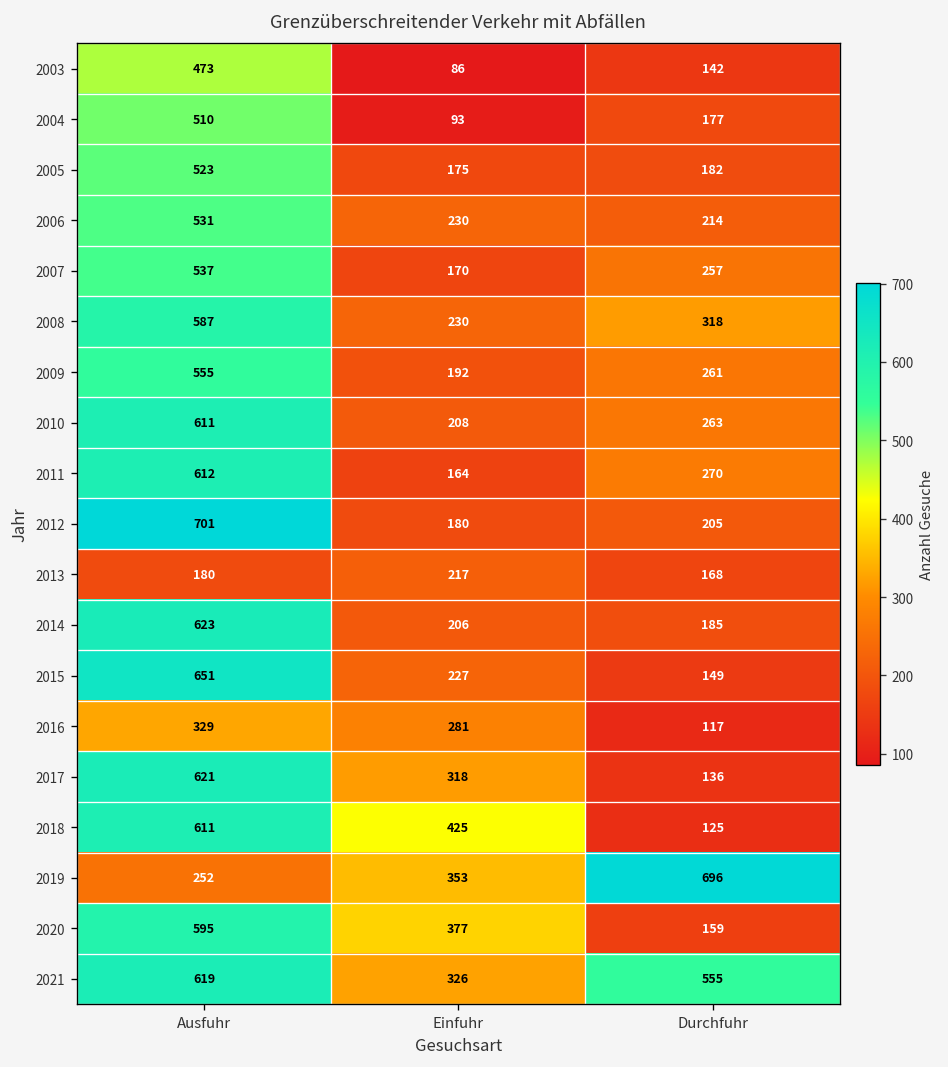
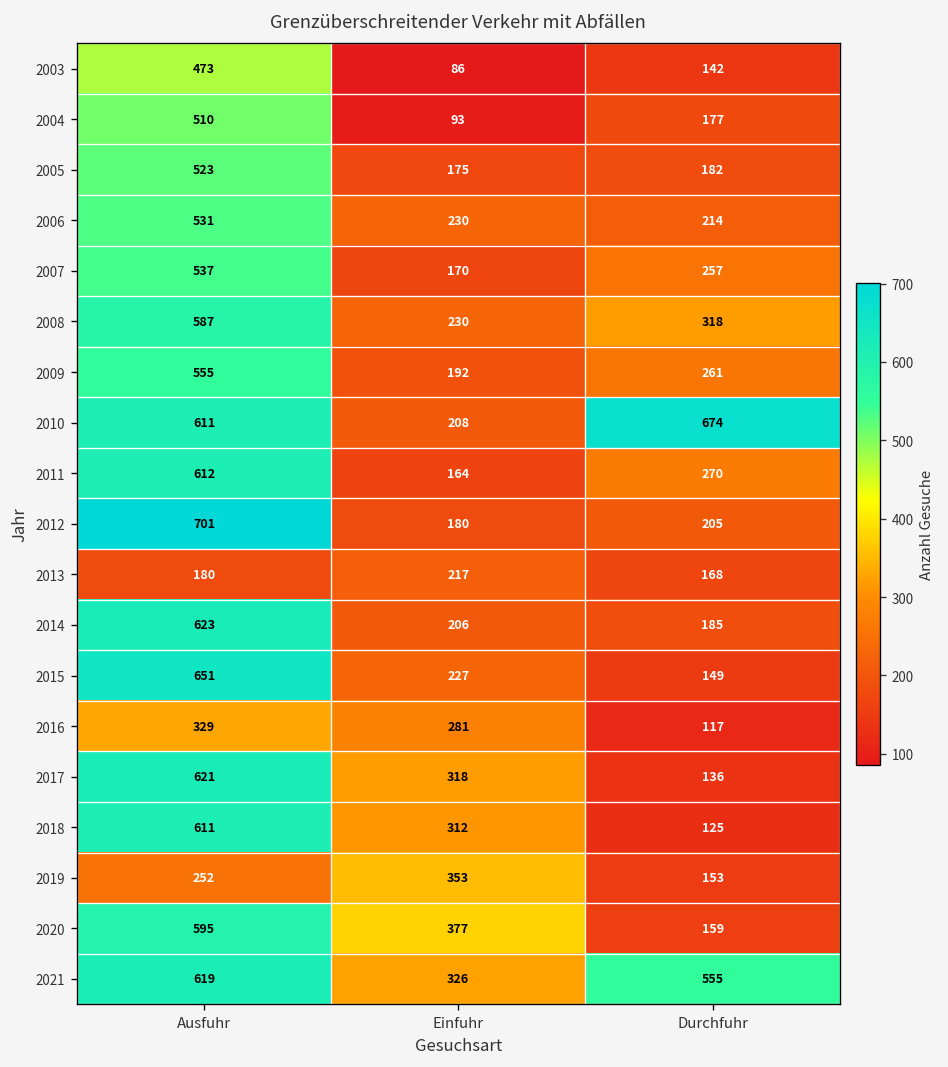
  {
    "2003": {
      "Ausfuhr": 473,
      "Einfuhr": 86,
      "Durchfuhr": 142
    },
    "2004": {
      "Ausfuhr": 510,
      "Einfuhr": 93,
      "Durchfuhr": 177
    },
    "2005": {
      "Ausfuhr": 523,
      "Einfuhr": 175,
      "Durchfuhr": 182
    },
    "2006": {
      "Ausfuhr": 531,
      "Einfuhr": 230,
      "Durchfuhr": 214
    },
    "2007": {
      "Ausfuhr": 537,
      "Einfuhr": 170,
      "Durchfuhr": 257
    },
    "2008": {
      "Ausfuhr": 587,
      "Einfuhr": 230,
      "Durchfuhr": 318
    },
    "2009": {
      "Ausfuhr": 555,
      "Einfuhr": 192,
      "Durchfuhr": 261
    },
    "2010": {
      "Ausfuhr": 611,
      "Einfuhr": 208,
-     "Durchfuhr": 263
+     "Durchfuhr": 674
    },
    "2011": {
      "Ausfuhr": 612,
      "Einfuhr": 164,
      "Durchfuhr": 270
    },
    "2012": {
      "Ausfuhr": 701,
      "Einfuhr": 180,
      "Durchfuhr": 205
    },
    "2013": {
      "Ausfuhr": 180,
      "Einfuhr": 217,
      "Durchfuhr": 168
    },
    "2014": {
      "Ausfuhr": 623,
      "Einfuhr": 206,
      "Durchfuhr": 185
    },
    "2015": {
      "Ausfuhr": 651,
      "Einfuhr": 227,
      "Durchfuhr": 149
    },
    "2016": {
      "Ausfuhr": 329,
      "Einfuhr": 281,
      "Durchfuhr": 117
    },
    "2017": {
      "Ausfuhr": 621,
      "Einfuhr": 318,
      "Durchfuhr": 136
    },
    "2018": {
      "Ausfuhr": 611,
-     "Einfuhr": 425,
+     "Einfuhr": 312,
      "Durchfuhr": 125
    },
    "2019": {
      "Ausfuhr": 252,
      "Einfuhr": 353,
-     "Durchfuhr": 696
+     "Durchfuhr": 153
    },
    "2020": {
      "Ausfuhr": 595,
      "Einfuhr": 377,
      "Durchfuhr": 159
    },
    "2021": {
      "Ausfuhr": 619,
      "Einfuhr": 326,
      "Durchfuhr": 555
    }
  }
